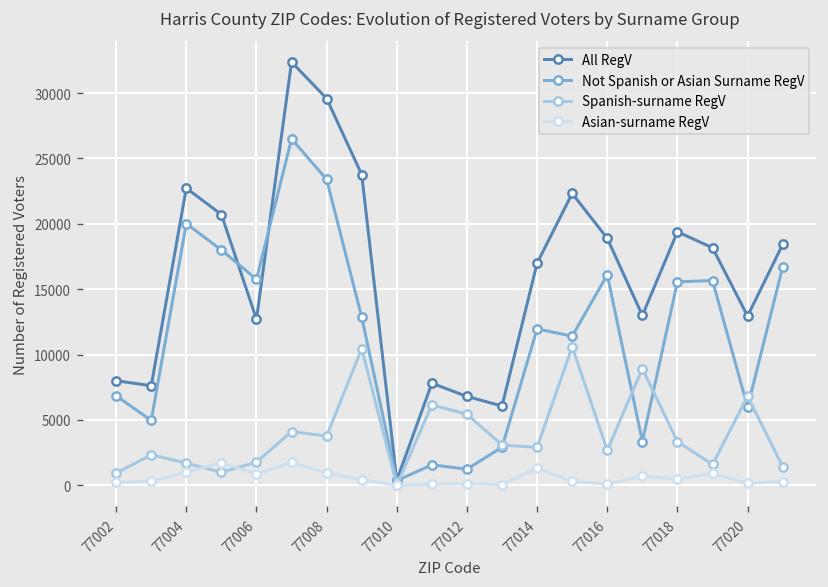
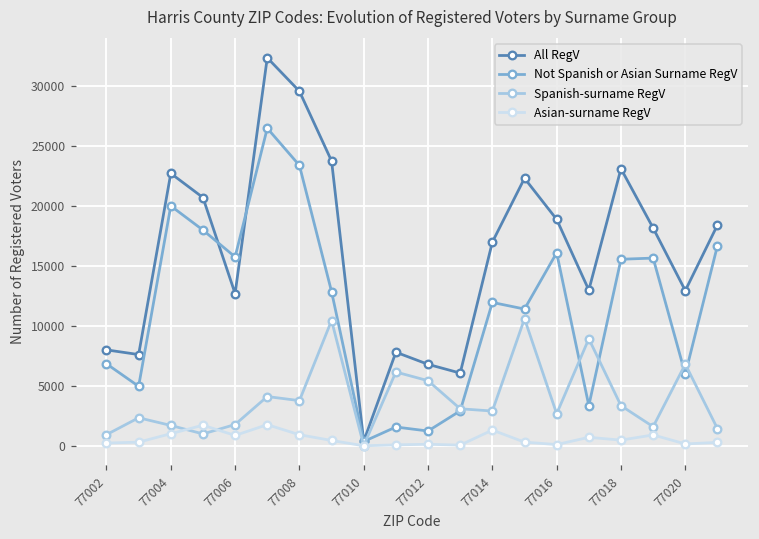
  {
    "All RegV": {
      "77002": 8000,
      "77004": 22700,
      "77006": 12700,
      "77008": 29600,
      "77012": 6800,
      "77014": 17000,
      "77016": 18900,
-     "77018": 19400,
+     "77018": 23100,
      "77020": 12900
    }
  }
